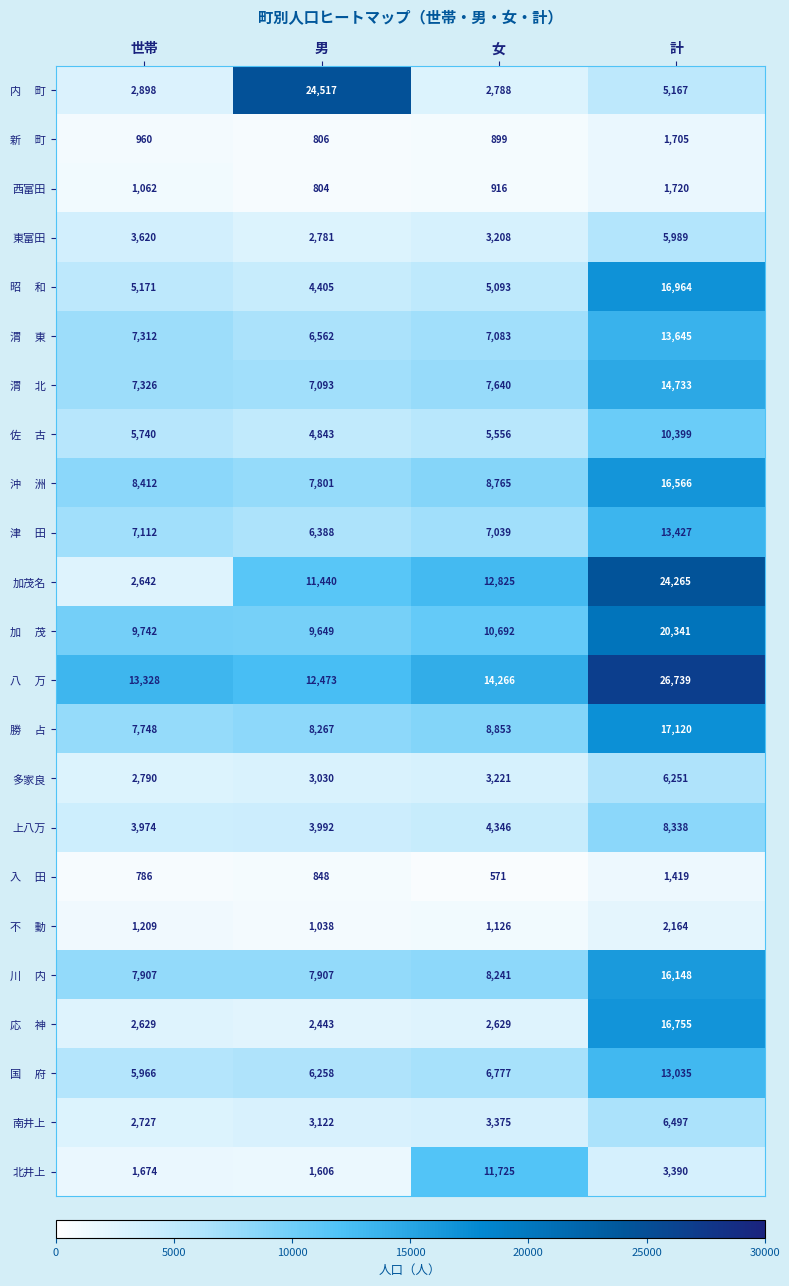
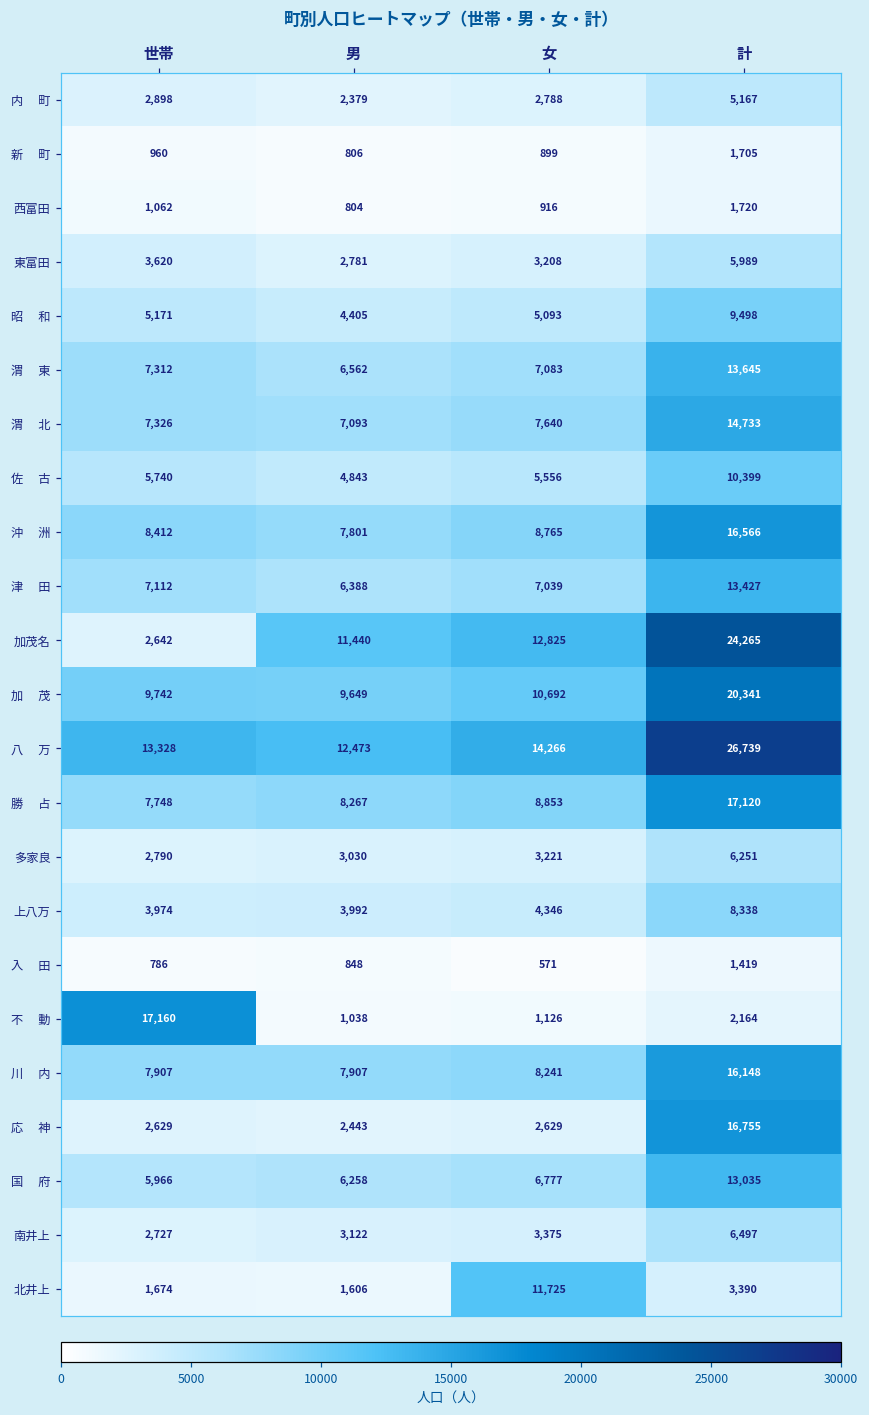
  {
    "内 町": {
      "世帯": "2,898",
-     "男": "24,517",
+     "男": "2,379",
      "女": "2,788",
      "計": "5,167"
    },
    "新 町": {
      "世帯": "960",
      "男": "806",
      "女": "899",
      "計": "1,705"
    },
    "西富田": {
      "世帯": "1,062",
      "男": "804",
      "女": "916",
      "計": "1,720"
    },
    "東富田": {
      "世帯": "3,620",
      "男": "2,781",
      "女": "3,208",
      "計": "5,989"
    },
    "昭 和": {
      "世帯": "5,171",
      "男": "4,405",
      "女": "5,093",
-     "計": "16,964"
+     "計": "9,498"
    },
    "渭 東": {
      "世帯": "7,312",
      "男": "6,562",
      "女": "7,083",
      "計": "13,645"
    },
    "渭 北": {
      "世帯": "7,326",
      "男": "7,093",
      "女": "7,640",
      "計": "14,733"
    },
    "佐 古": {
      "世帯": "5,740",
      "男": "4,843",
      "女": "5,556",
      "計": "10,399"
    },
    "沖 洲": {
      "世帯": "8,412",
      "男": "7,801",
      "女": "8,765",
      "計": "16,566"
    },
    "津 田": {
      "世帯": "7,112",
      "男": "6,388",
      "女": "7,039",
      "計": "13,427"
    },
    "加茂名": {
      "世帯": "2,642",
      "男": "11,440",
      "女": "12,825",
      "計": "24,265"
    },
    "加 茂": {
      "世帯": "9,742",
      "男": "9,649",
      "女": "10,692",
      "計": "20,341"
    },
    "八 万": {
      "世帯": "13,328",
      "男": "12,473",
      "女": "14,266",
      "計": "26,739"
    },
    "勝 占": {
      "世帯": "7,748",
      "男": "8,267",
      "女": "8,853",
      "計": "17,120"
    },
    "多家良": {
      "世帯": "2,790",
      "男": "3,030",
      "女": "3,221",
      "計": "6,251"
    },
    "上八万": {
      "世帯": "3,974",
      "男": "3,992",
      "女": "4,346",
      "計": "8,338"
    },
    "入 田": {
      "世帯": "786",
      "男": "848",
      "女": "571",
      "計": "1,419"
    },
    "不 動": {
-     "世帯": "1,209",
+     "世帯": "17,160",
      "男": "1,038",
      "女": "1,126",
      "計": "2,164"
    },
    "川 内": {
      "世帯": "7,907",
      "男": "7,907",
      "女": "8,241",
      "計": "16,148"
    },
    "応 神": {
      "世帯": "2,629",
      "男": "2,443",
      "女": "2,629",
      "計": "16,755"
    },
    "国 府": {
      "世帯": "5,966",
      "男": "6,258",
      "女": "6,777",
      "計": "13,035"
    },
    "南井上": {
      "世帯": "2,727",
      "男": "3,122",
      "女": "3,375",
      "計": "6,497"
    },
    "北井上": {
      "世帯": "1,674",
      "男": "1,606",
      "女": "11,725",
      "計": "3,390"
    }
  }
